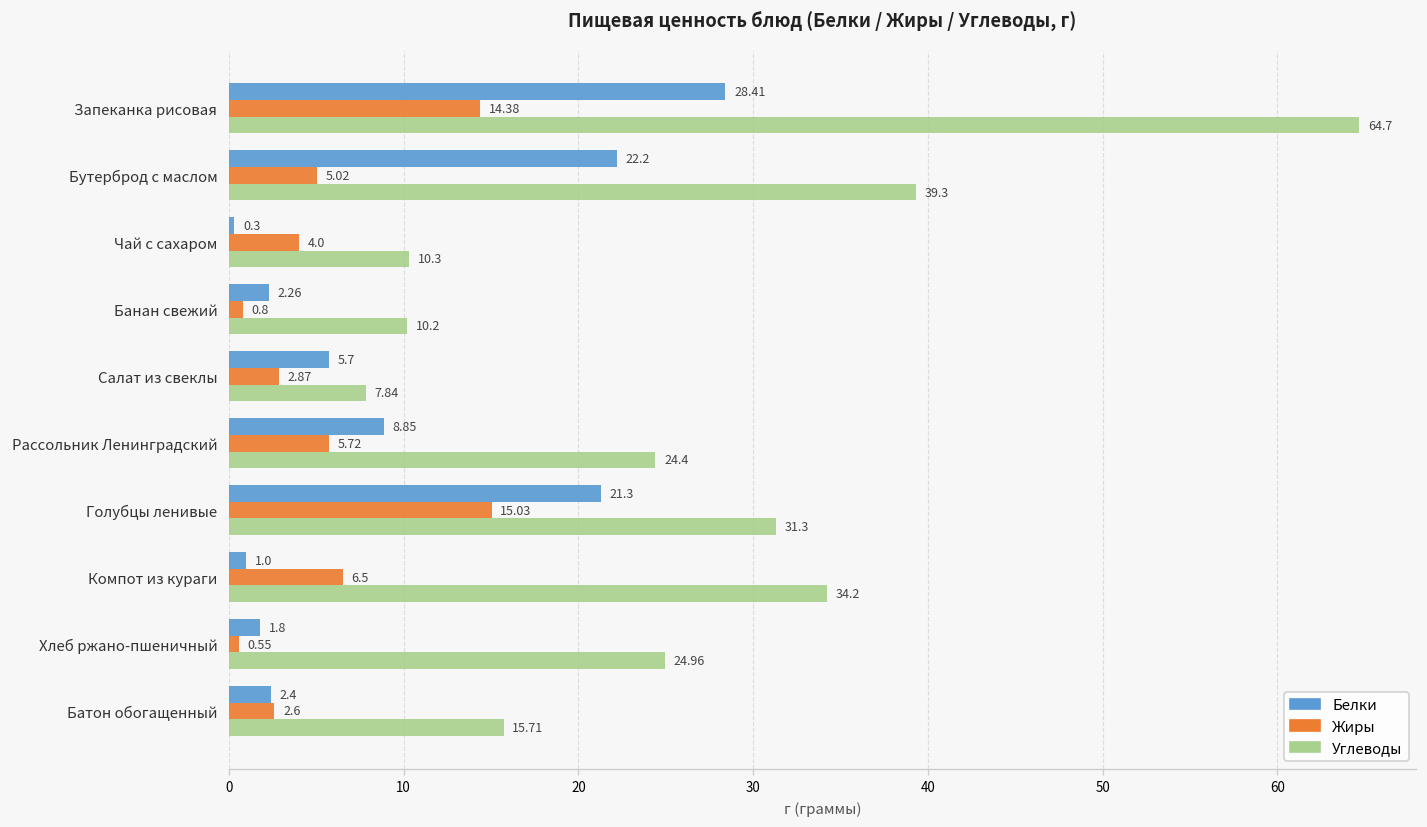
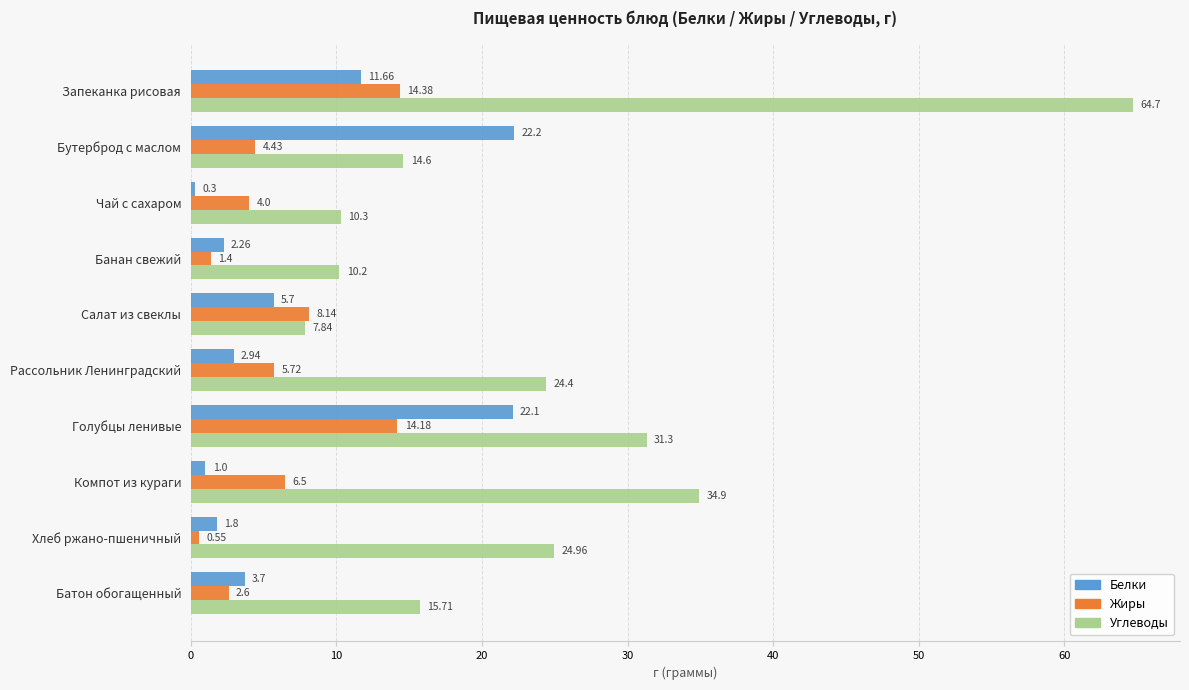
  {
    "Белки": {
-     "Запеканка рисовая": 28.41,
+     "Запеканка рисовая": 11.66,
      "Бутерброд с маслом": 22.2,
      "Чай с сахаром": 0.3,
      "Банан свежий": 2.26,
      "Салат из свеклы": 5.7,
-     "Рассольник Ленинградский": 8.85,
-     "Голубцы ленивые": 21.3,
+     "Рассольник Ленинградский": 2.94,
+     "Голубцы ленивые": 22.1,
      "Компот из кураги": 1.0,
      "Хлеб ржано-пшеничный": 1.8,
-     "Батон обогащенный": 2.4
+     "Батон обогащенный": 3.7
    },
    "Жиры": {
      "Запеканка рисовая": 14.38,
-     "Бутерброд с маслом": 5.02,
+     "Бутерброд с маслом": 4.43,
      "Чай с сахаром": 4.0,
-     "Банан свежий": 0.8,
-     "Салат из свеклы": 2.87,
+     "Банан свежий": 1.4,
+     "Салат из свеклы": 8.14,
      "Рассольник Ленинградский": 5.72,
-     "Голубцы ленивые": 15.03,
+     "Голубцы ленивые": 14.18,
      "Компот из кураги": 6.5,
      "Хлеб ржано-пшеничный": 0.55,
      "Батон обогащенный": 2.6
    },
    "Углеводы": {
      "Запеканка рисовая": 64.7,
-     "Бутерброд с маслом": 39.3,
+     "Бутерброд с маслом": 14.6,
      "Чай с сахаром": 10.3,
      "Банан свежий": 10.2,
      "Салат из свеклы": 7.84,
      "Рассольник Ленинградский": 24.4,
      "Голубцы ленивые": 31.3,
-     "Компот из кураги": 34.2,
+     "Компот из кураги": 34.9,
      "Хлеб ржано-пшеничный": 24.96,
      "Батон обогащенный": 15.71
    }
  }
